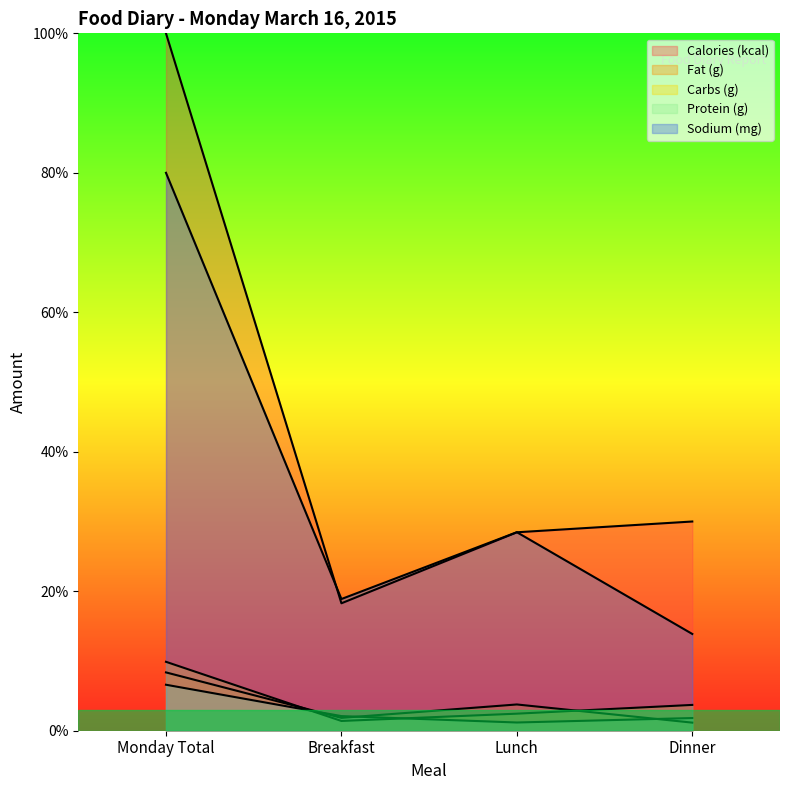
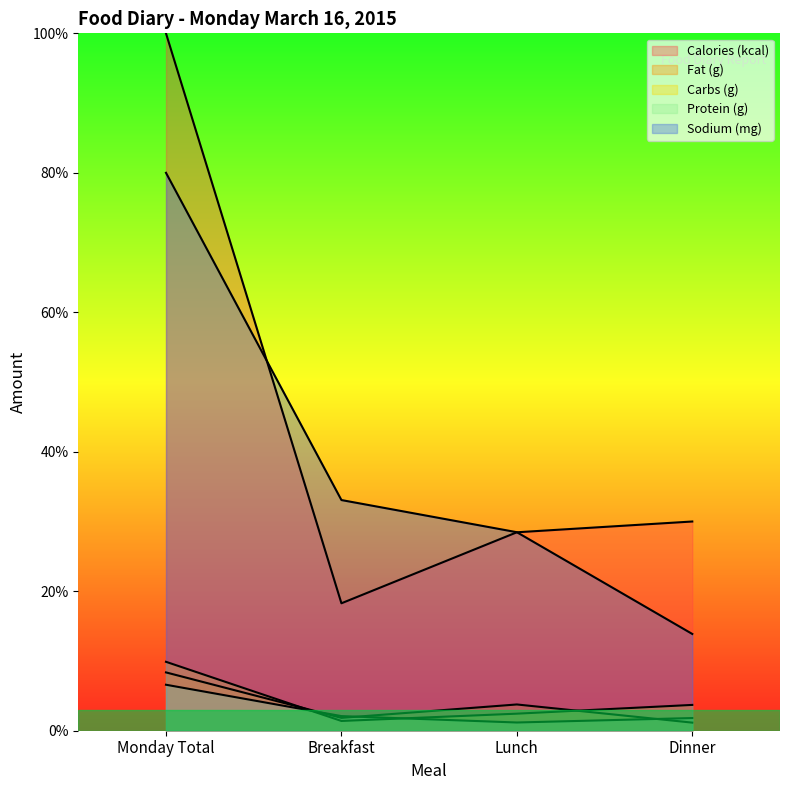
  {
    "Protein (g)": {
      "Monday Total": "7%"
    },
    "Sodium (mg)": {
      "Monday Total": "80%",
-     "Breakfast": "19%",
+     "Breakfast": "33%",
      "Dinner": "14%"
    }
  }
